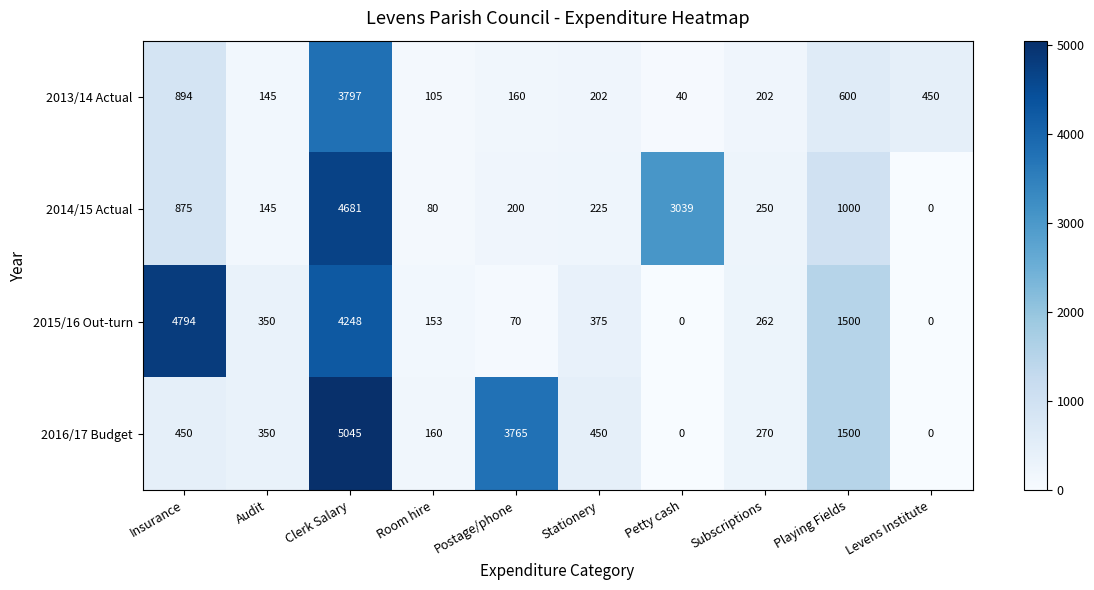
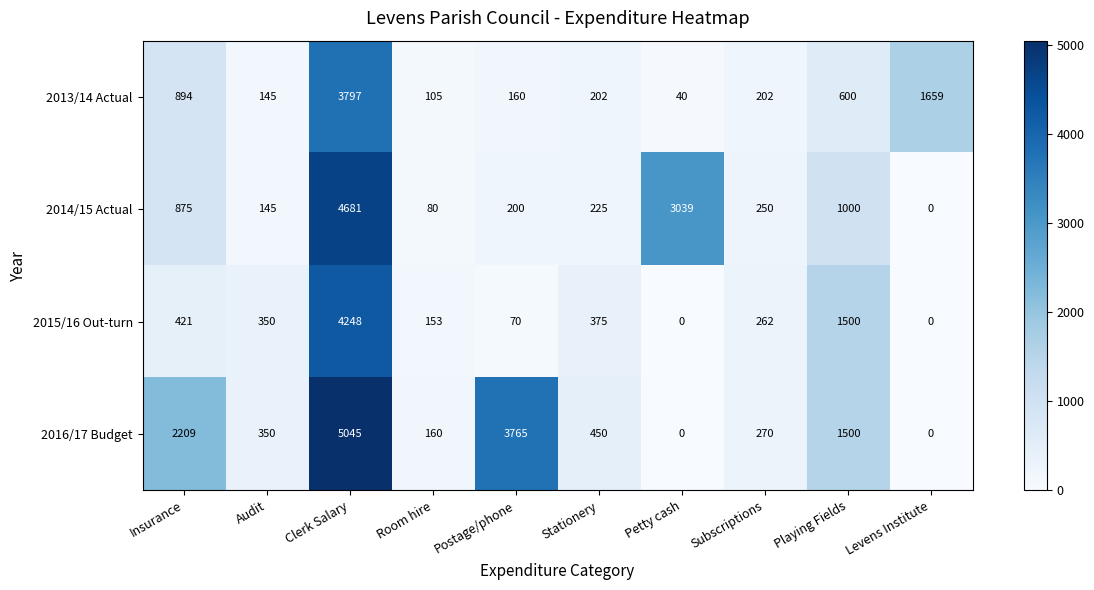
  {
    "2013/14 Actual": {
      "Insurance": 894,
      "Audit": 145,
      "Clerk Salary": 3797,
      "Room hire": 105,
      "Postage/phone": 160,
      "Stationery": 202,
      "Petty cash": 40,
      "Subscriptions": 202,
      "Playing Fields": 600,
-     "Levens Institute": 450
+     "Levens Institute": 1659
    },
    "2014/15 Actual": {
      "Insurance": 875,
      "Audit": 145,
      "Clerk Salary": 4681,
      "Room hire": 80,
      "Postage/phone": 200,
      "Stationery": 225,
      "Petty cash": 3039,
      "Subscriptions": 250,
      "Playing Fields": 1000,
      "Levens Institute": 0
    },
    "2015/16 Out-turn": {
-     "Insurance": 4794,
+     "Insurance": 421,
      "Audit": 350,
      "Clerk Salary": 4248,
      "Room hire": 153,
      "Postage/phone": 70,
      "Stationery": 375,
      "Petty cash": 0,
      "Subscriptions": 262,
      "Playing Fields": 1500,
      "Levens Institute": 0
    },
    "2016/17 Budget": {
-     "Insurance": 450,
+     "Insurance": 2209,
      "Audit": 350,
      "Clerk Salary": 5045,
      "Room hire": 160,
      "Postage/phone": 3765,
      "Stationery": 450,
      "Petty cash": 0,
      "Subscriptions": 270,
      "Playing Fields": 1500,
      "Levens Institute": 0
    }
  }
